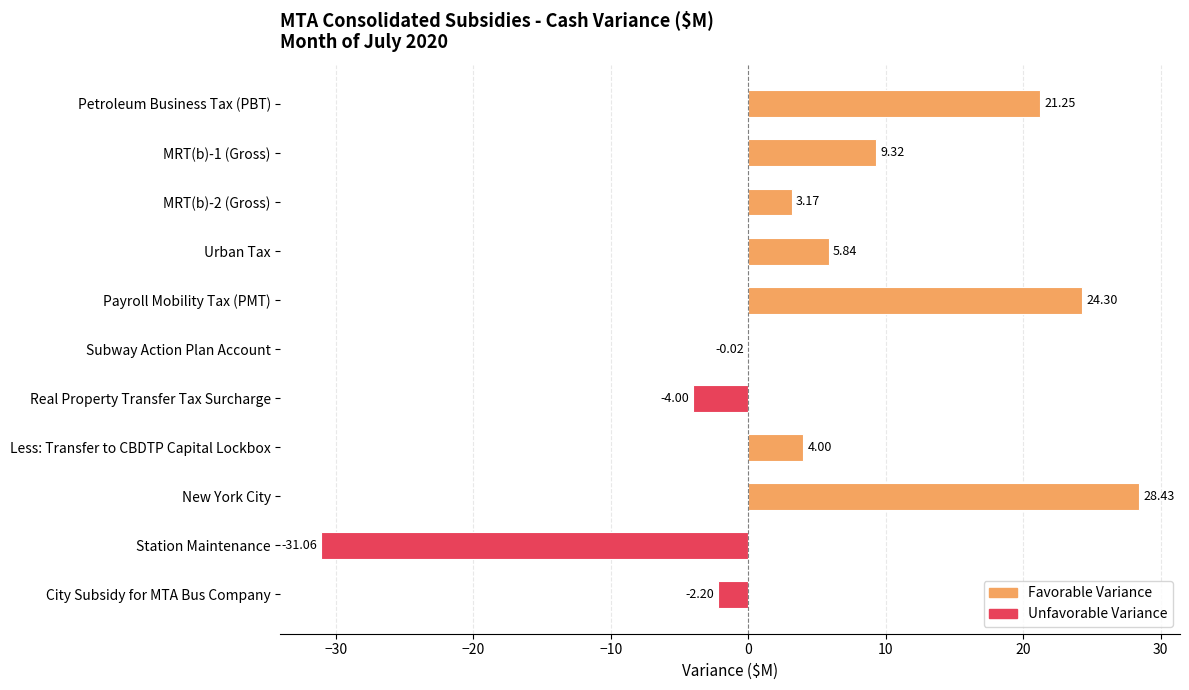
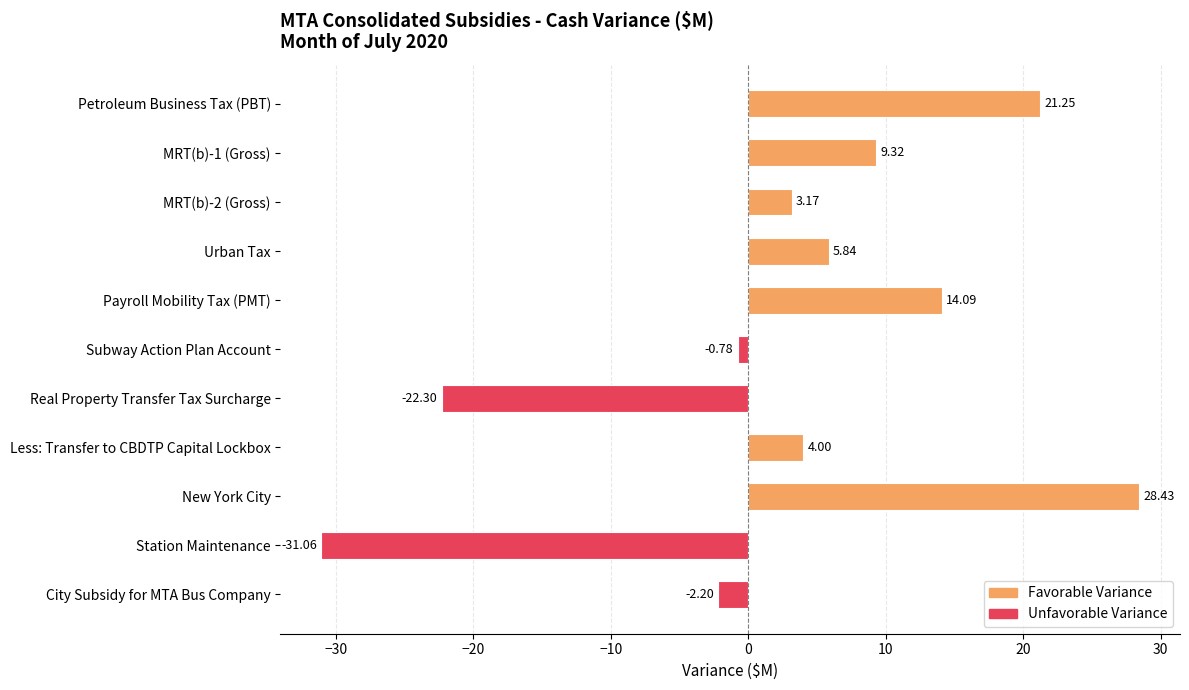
  {
    "Petroleum Business Tax (PBT)": 21.25,
    "MRT(b)-1 (Gross)": 9.32,
    "MRT(b)-2 (Gross)": 3.17,
    "Urban Tax": 5.84,
-   "Payroll Mobility Tax (PMT)": 24.30,
-   "Subway Action Plan Account": -0.02,
-   "Real Property Transfer Tax Surcharge": -4.00,
+   "Payroll Mobility Tax (PMT)": 14.09,
+   "Subway Action Plan Account": -0.78,
+   "Real Property Transfer Tax Surcharge": -22.30,
    "Less: Transfer to CBDTP Capital Lockbox": 4.00,
    "New York City": 28.43,
    "Station Maintenance": -31.06,
    "City Subsidy for MTA Bus Company": -2.20
  }
